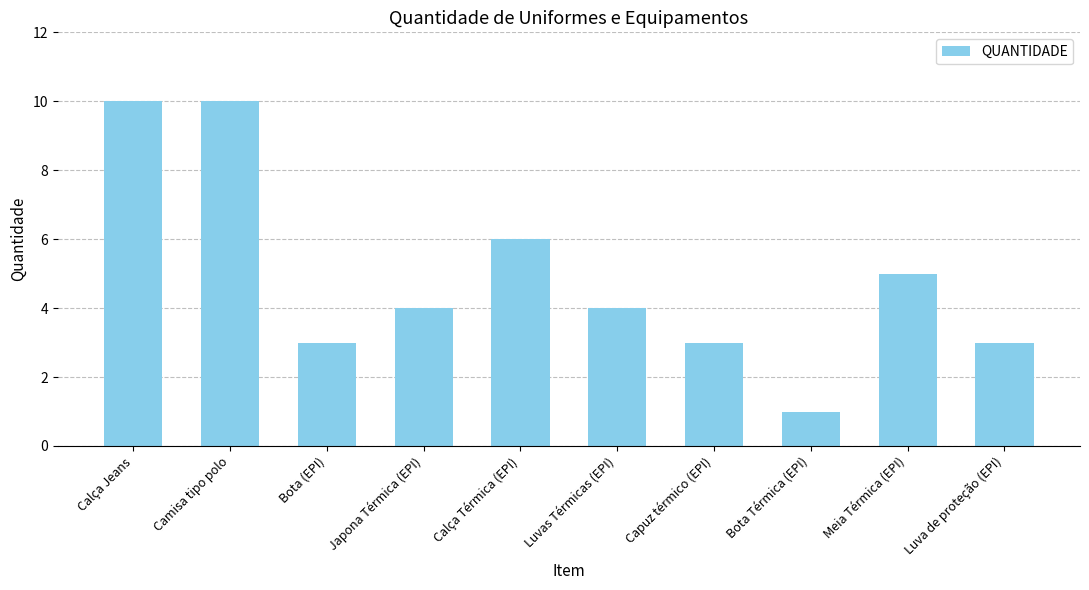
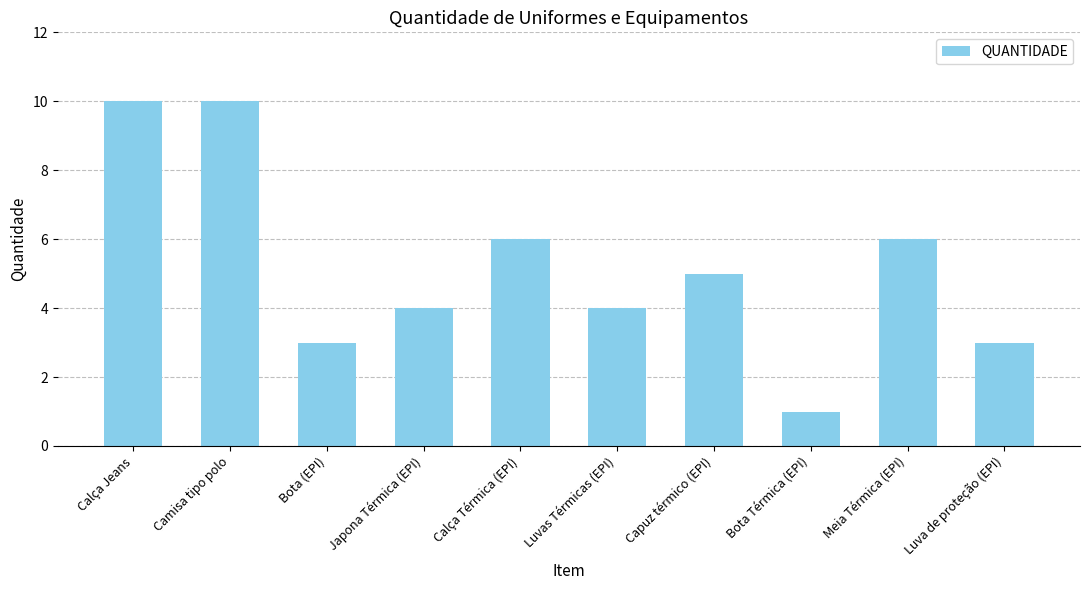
  {
    "Calça Jeans": 10,
    "Camisa tipo polo": 10,
    "Bota (EPI)": 3,
    "Japona Térmica (EPI)": 4,
    "Calça Térmica (EPI)": 6,
    "Luvas Térmicas (EPI)": 4,
-   "Capuz térmico (EPI)": 3,
+   "Capuz térmico (EPI)": 5,
    "Bota Térmica (EPI)": 1,
-   "Meia Térmica (EPI)": 5,
+   "Meia Térmica (EPI)": 6,
    "Luva de proteção (EPI)": 3
  }
